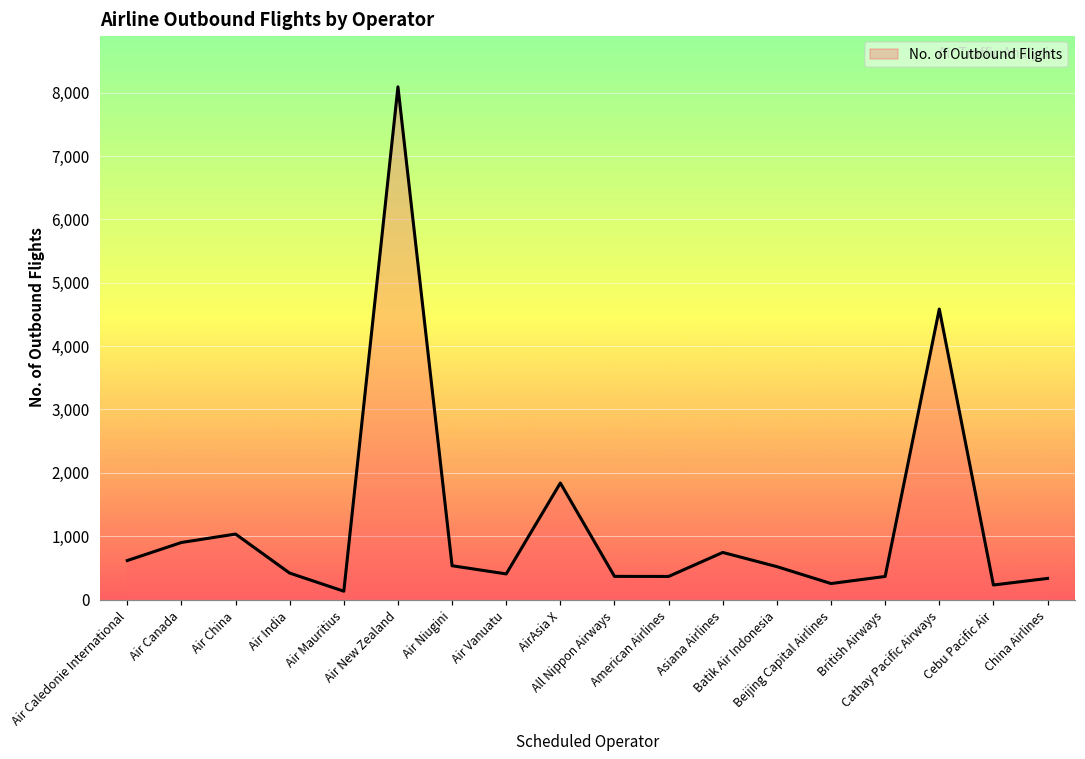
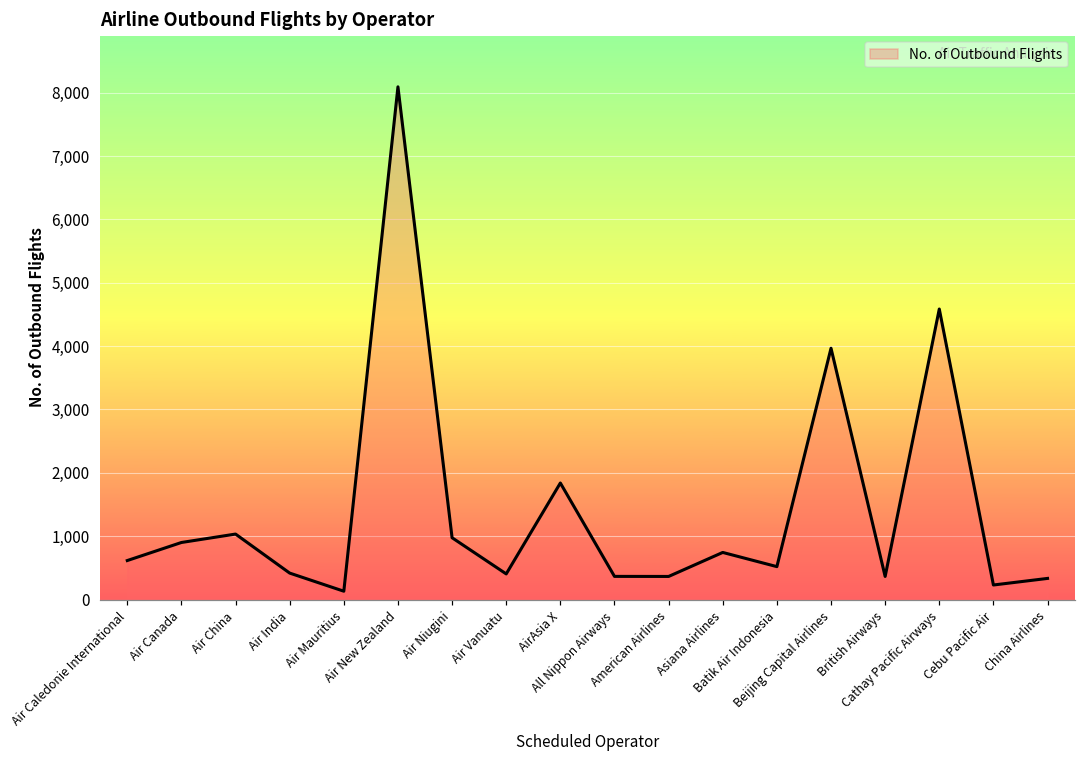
  {
    "Air Caledonie International": "600",
    "Air Canada": "900",
    "Air China": "1,000",
    "Air India": "400",
    "Air Mauritius": "100",
    "Air New Zealand": "8,100",
-   "Air Niugini": "500",
+   "Air Niugini": "1,000",
    "Air Vanuatu": "400",
    "AirAsia X": "1,800",
    "All Nippon Airways": "400",
    "American Airlines": "400",
    "Asiana Airlines": "700",
    "Batik Air Indonesia": "500",
-   "Beijing Capital Airlines": "300",
+   "Beijing Capital Airlines": "4,000",
    "British Airways": "400",
    "Cathay Pacific Airways": "4,600",
    "Cebu Pacific Air": "200",
    "China Airlines": "300"
  }
